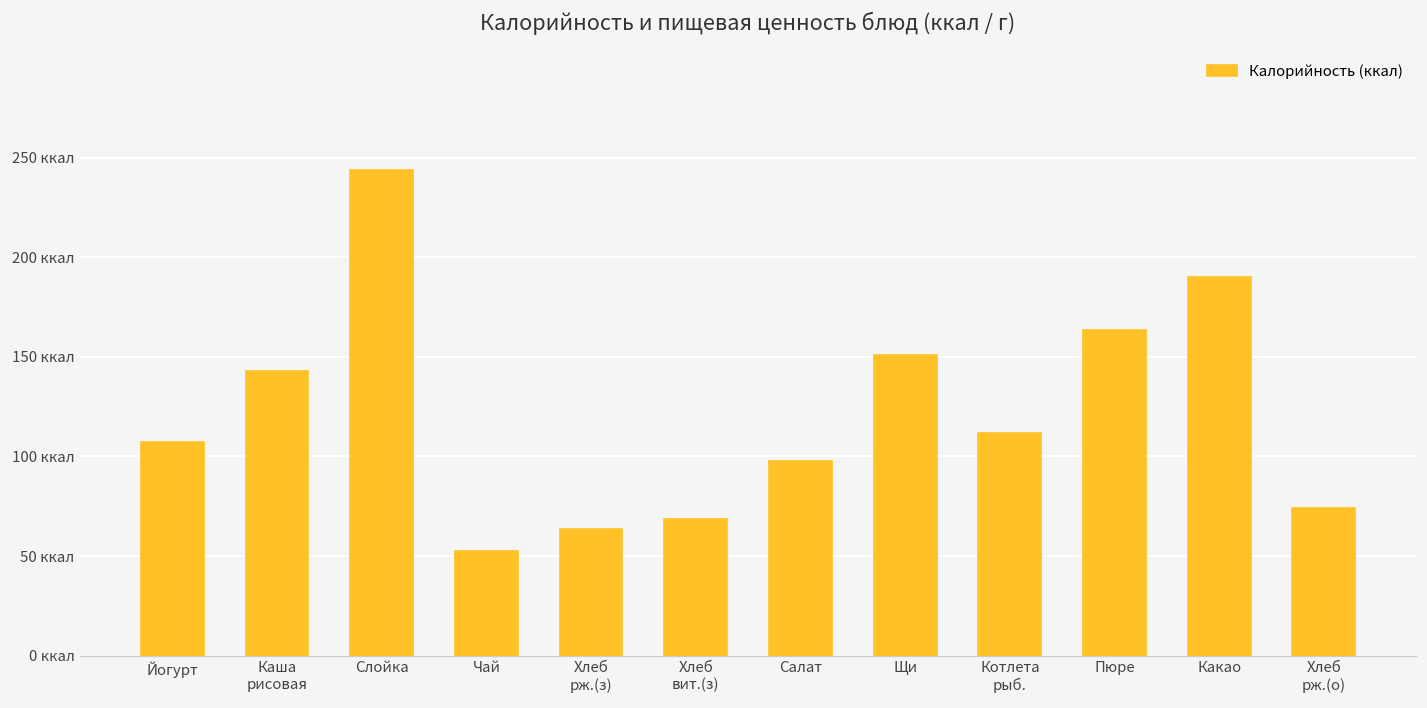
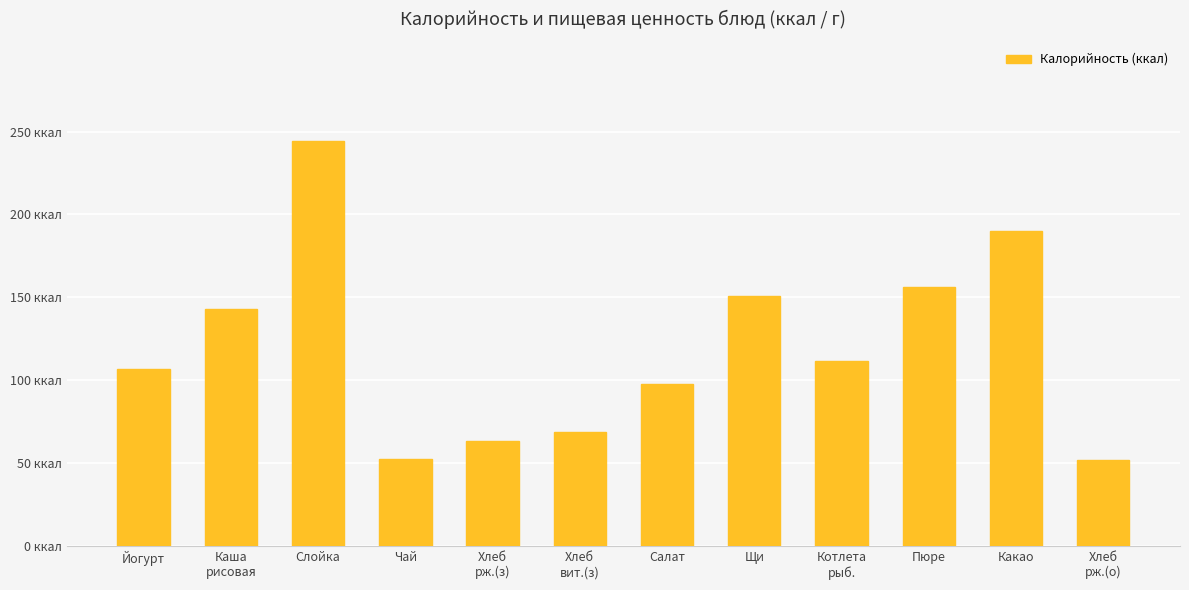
  {
    "Йогурт": "107 ккал",
    "Каша рисовая": "143 ккал",
    "Слойка": "244 ккал",
    "Чай": "52 ккал",
    "Хлеб рж.(з)": "64 ккал",
    "Хлеб вит.(з)": "69 ккал",
    "Салат": "98 ккал",
    "Щи": "151 ккал",
    "Котлета рыб.": "112 ккал",
-   "Пюре": "164 ккал",
+   "Пюре": "156 ккал",
    "Какао": "190 ккал",
-   "Хлеб рж.(о)": "74 ккал"
+   "Хлеб рж.(о)": "52 ккал"
  }
